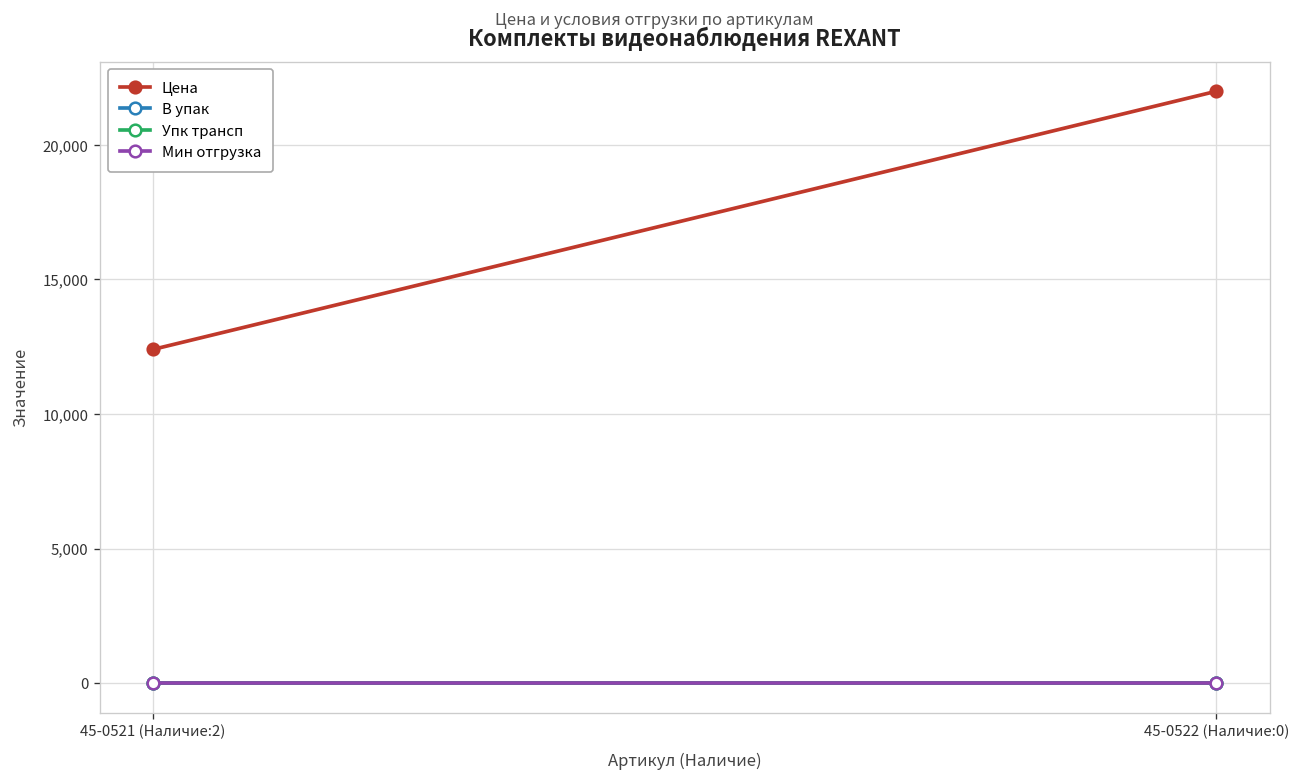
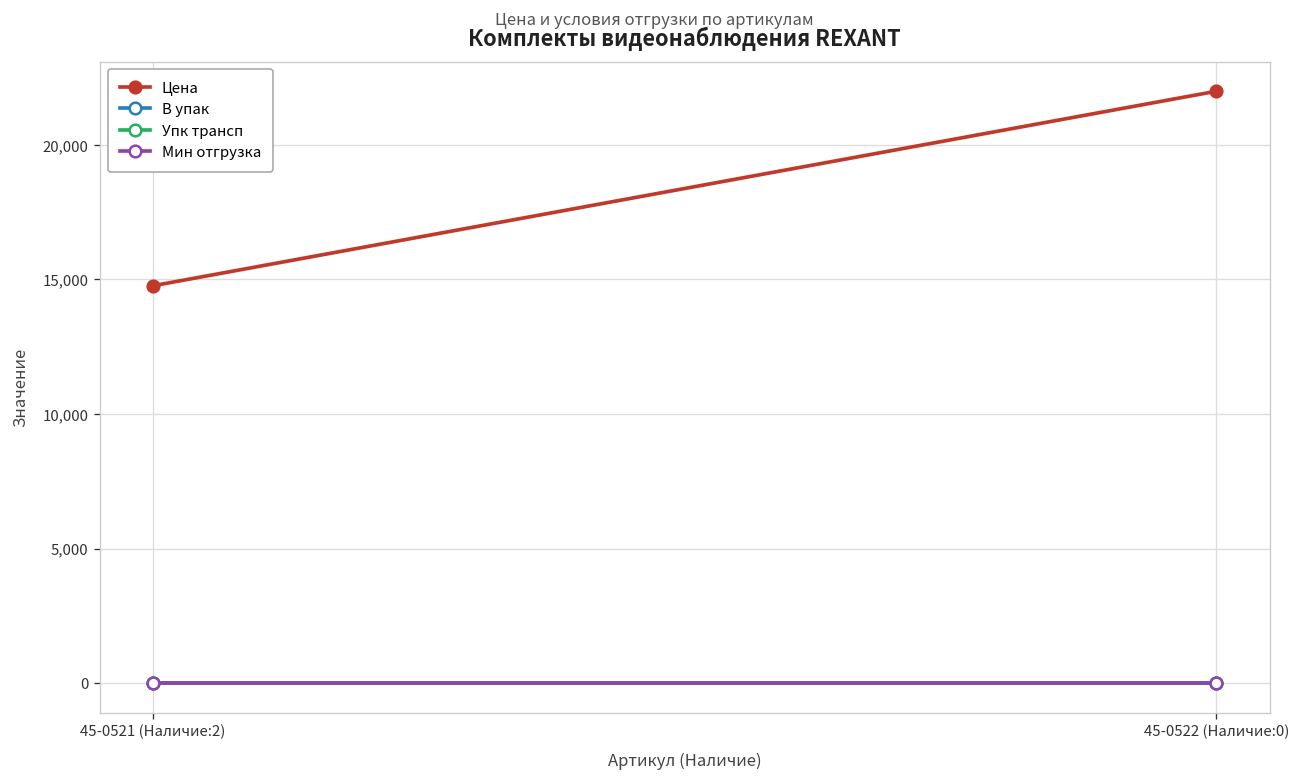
  {
    "Цена": {
-     "45-0521 (Наличие:2)": "12,400",
+     "45-0521 (Наличие:2)": "14,800",
      "45-0522 (Наличие:0)": "22,000"
    },
    "Мин отгрузка": {
      "45-0521 (Наличие:2)": "0",
      "45-0522 (Наличие:0)": "0"
    }
  }
